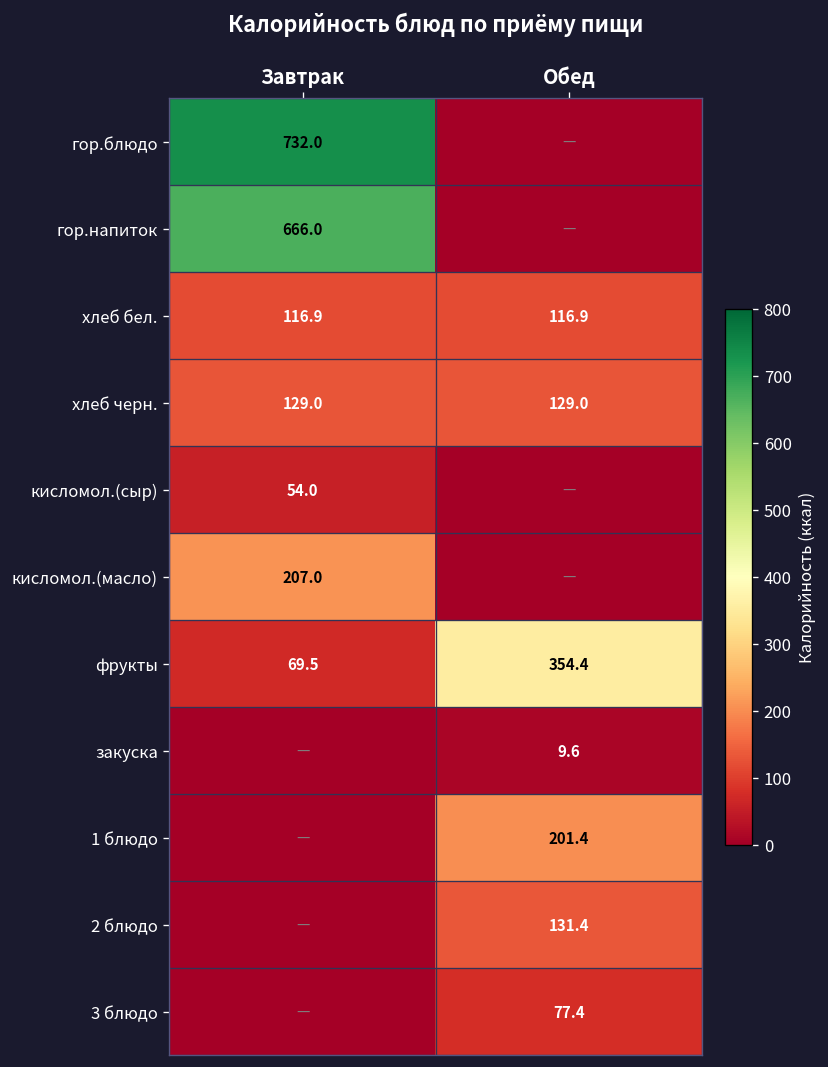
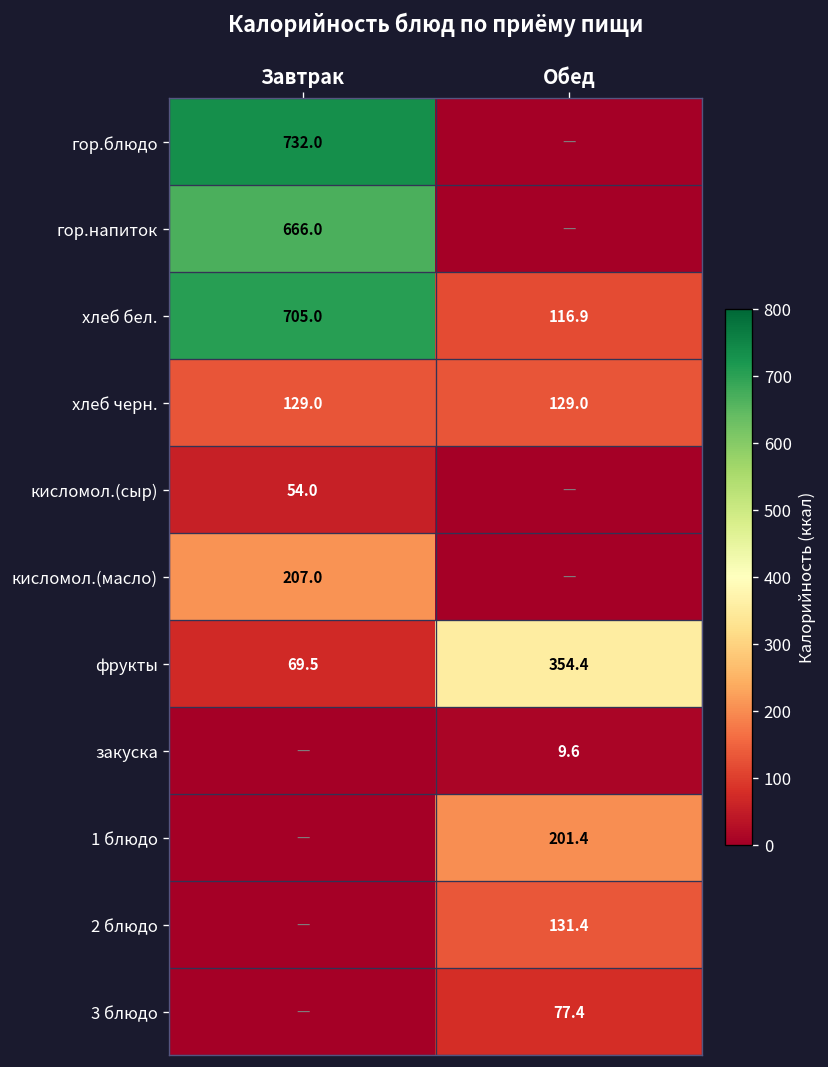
  {
    "гор.блюдо": {
      "Завтрак": 732.0
    },
    "гор.напиток": {
      "Завтрак": 666.0
    },
    "хлеб бел.": {
-     "Завтрак": 116.9,
+     "Завтрак": 705.0,
      "Обед": 116.9
    },
    "хлеб черн.": {
      "Завтрак": 129.0,
      "Обед": 129.0
    },
    "кисломол.(сыр)": {
      "Завтрак": 54.0
    },
    "кисломол.(масло)": {
      "Завтрак": 207.0
    },
    "фрукты": {
      "Завтрак": 69.5,
      "Обед": 354.4
    },
    "закуска": {
      "Обед": 9.6
    },
    "1 блюдо": {
      "Обед": 201.4
    },
    "2 блюдо": {
      "Обед": 131.4
    },
    "3 блюдо": {
      "Обед": 77.4
    }
  }
